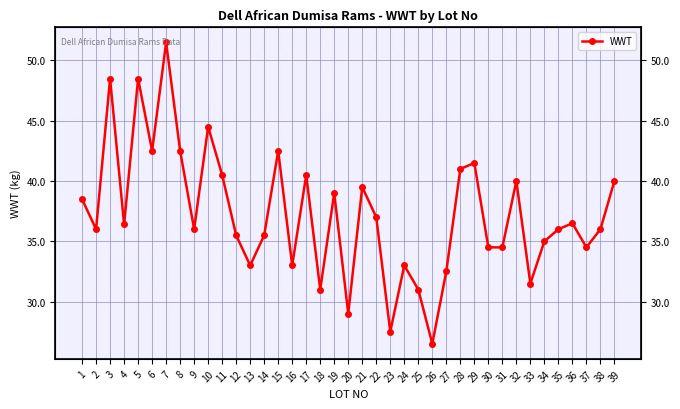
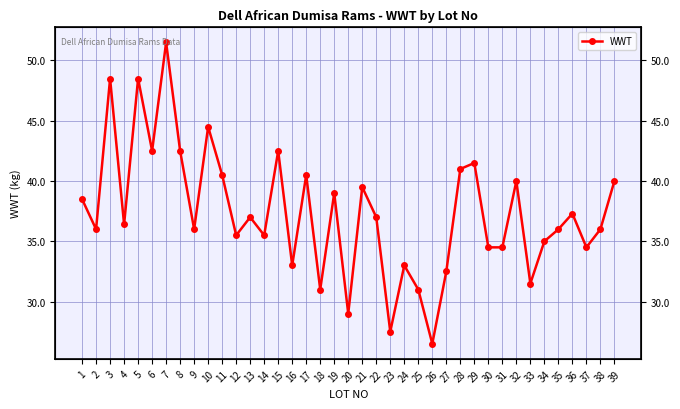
  {
    "1": 38.5,
    "2": 36.0,
    "3": 48.5,
    "4": 36.4,
    "5": 48.5,
    "6": 42.5,
    "7": 51.5,
    "8": 42.5,
    "9": 36.0,
    "10": 44.5,
    "11": 40.5,
    "12": 35.5,
-   "13": 33,
+   "13": 37,
    "14": 35.5,
    "15": 42.5,
    "16": 33.0,
    "17": 40.5,
    "18": 31.0,
    "19": 39.0,
    "20": 29.0,
    "21": 39.5,
    "22": 37.0,
    "23": 27.5,
    "24": 33.0,
    "25": 31.0,
    "26": 26.5,
    "27": 32.5,
    "28": 41.0,
    "29": 41.5,
    "30": 34.5,
    "31": 34.5,
    "32": 40.0,
    "33": 31.5,
    "34": 35.0,
    "35": 36.0,
-   "36": 36.5,
+   "36": 37.3,
    "37": 34.5,
    "38": 36.0,
    "39": 40.0
  }
